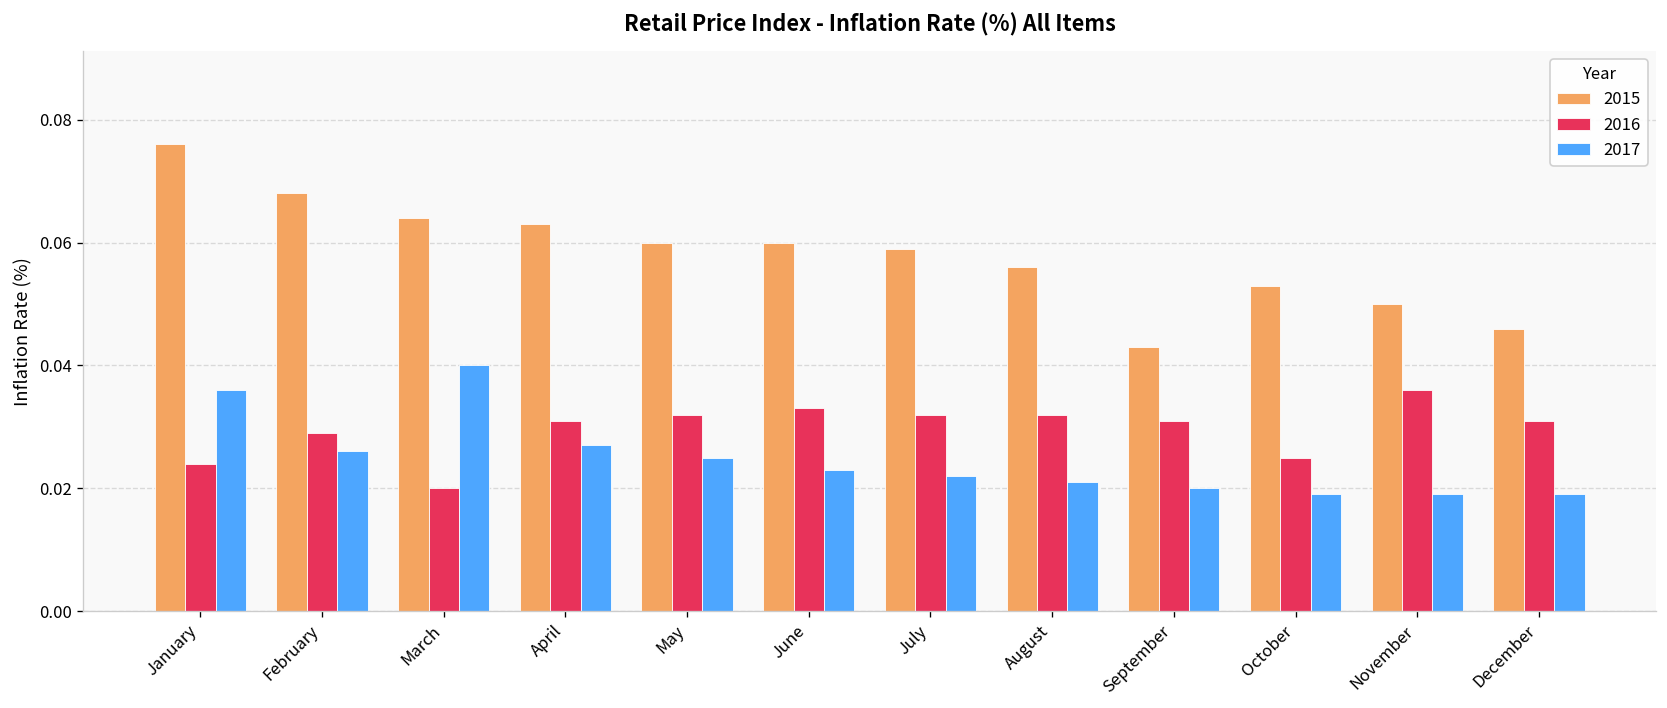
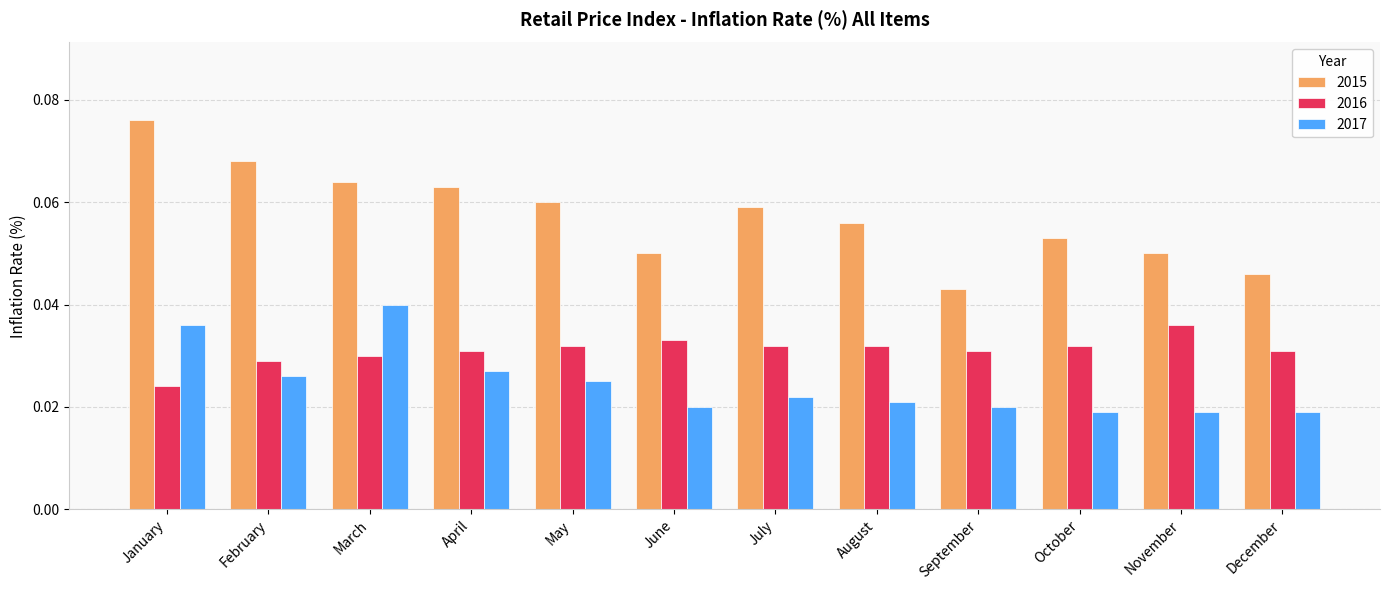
  {
    "2015": {
      "January": 0.076,
      "February": 0.068,
      "March": 0.064,
      "April": 0.063,
      "May": 0.06,
-     "June": 0.06,
+     "June": 0.05,
      "July": 0.059,
      "August": 0.056,
      "September": 0.043,
      "October": 0.053,
      "November": 0.05,
      "December": 0.046
    },
    "2016": {
      "January": 0.024,
      "February": 0.029,
-     "March": 0.02,
+     "March": 0.03,
      "April": 0.031,
      "May": 0.032,
      "June": 0.033,
      "July": 0.032,
      "August": 0.032,
      "September": 0.031,
-     "October": 0.025,
+     "October": 0.032,
      "November": 0.036,
      "December": 0.031
    },
    "2017": {
      "January": 0.036,
      "February": 0.026,
      "March": 0.040,
      "April": 0.027,
      "May": 0.025,
-     "June": 0.023,
+     "June": 0.020,
      "July": 0.022,
      "August": 0.021,
      "September": 0.020,
      "October": 0.019,
      "November": 0.019,
      "December": 0.019
    }
  }
